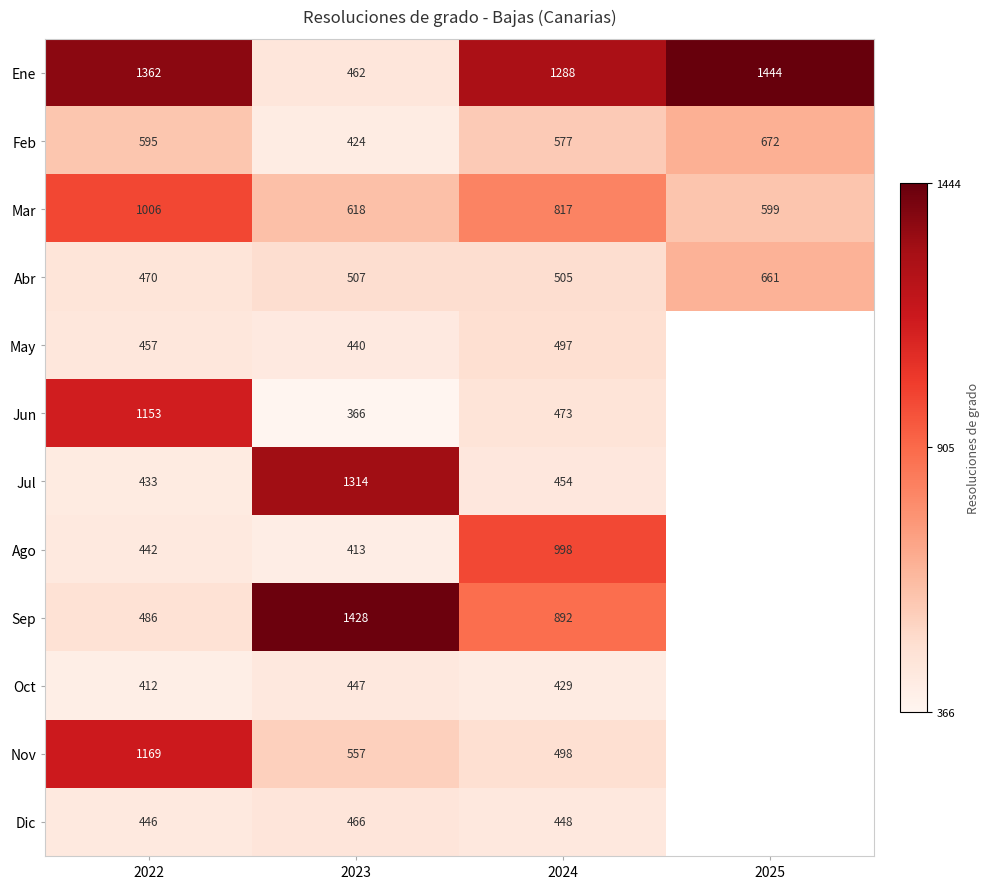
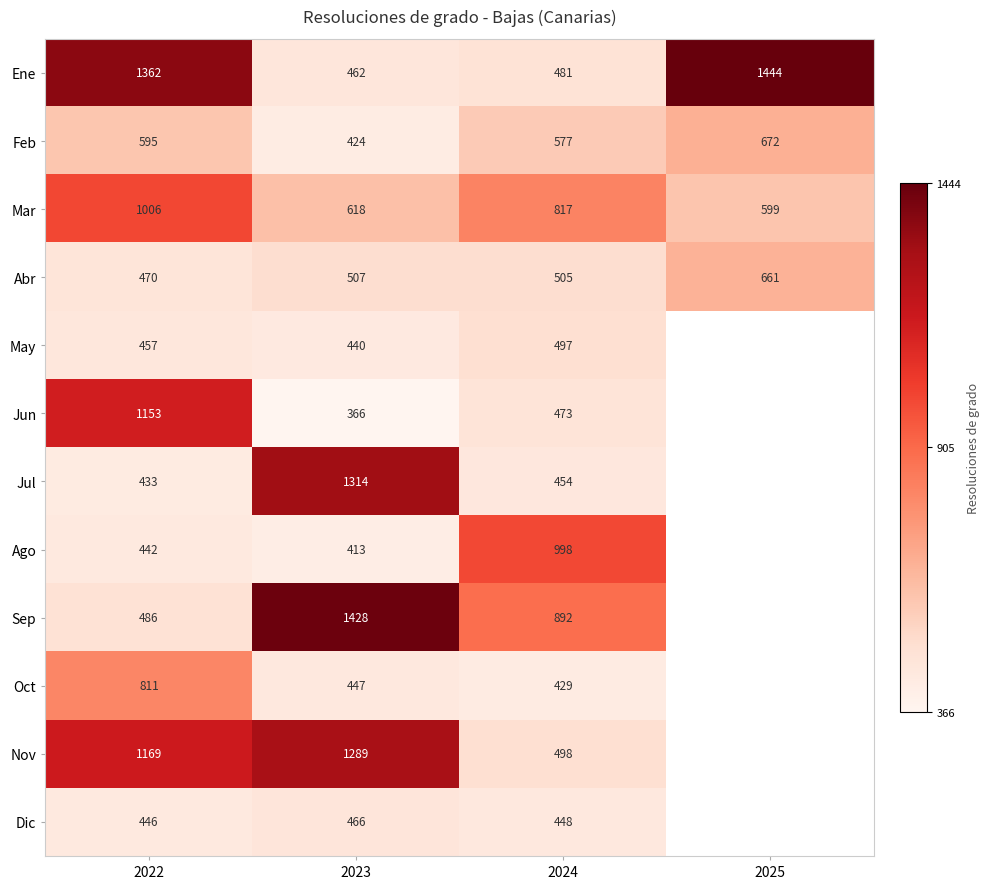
  {
    "Ene": {
      "2022": 1362,
      "2023": 462,
-     "2024": 1288,
+     "2024": 481,
      "2025": 1444
    },
    "Feb": {
      "2022": 595,
      "2023": 424,
      "2024": 577,
      "2025": 672
    },
    "Mar": {
      "2022": 1006,
      "2023": 618,
      "2024": 817,
      "2025": 599
    },
    "Abr": {
      "2022": 470,
      "2023": 507,
      "2024": 505,
      "2025": 661
    },
    "May": {
      "2022": 457,
      "2023": 440,
      "2024": 497
    },
    "Jun": {
      "2022": 1153,
      "2023": 366,
      "2024": 473
    },
    "Jul": {
      "2022": 433,
      "2023": 1314,
      "2024": 454
    },
    "Ago": {
      "2022": 442,
      "2023": 413,
      "2024": 998
    },
    "Sep": {
      "2022": 486,
      "2023": 1428,
      "2024": 892
    },
    "Oct": {
-     "2022": 412,
+     "2022": 811,
      "2023": 447,
      "2024": 429
    },
    "Nov": {
      "2022": 1169,
-     "2023": 557,
+     "2023": 1289,
      "2024": 498
    },
    "Dic": {
      "2022": 446,
      "2023": 466,
      "2024": 448
    }
  }
